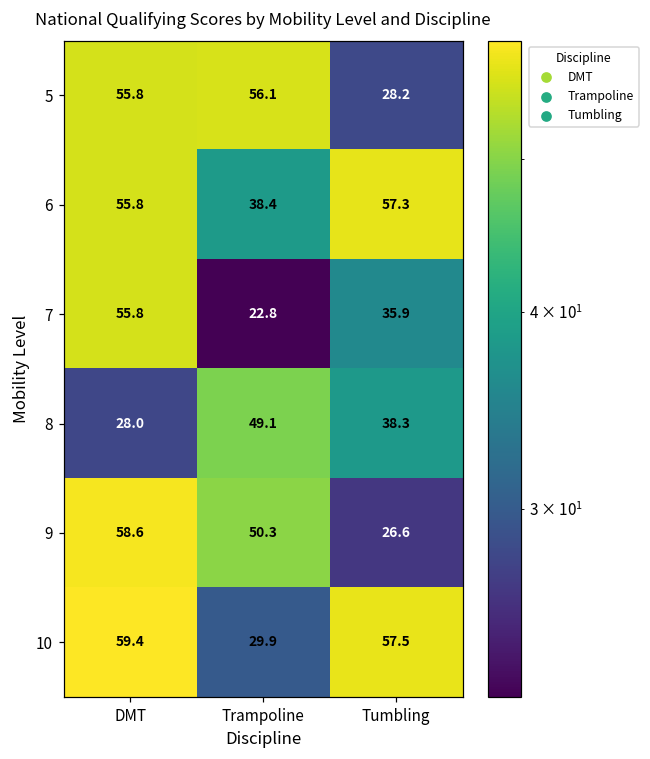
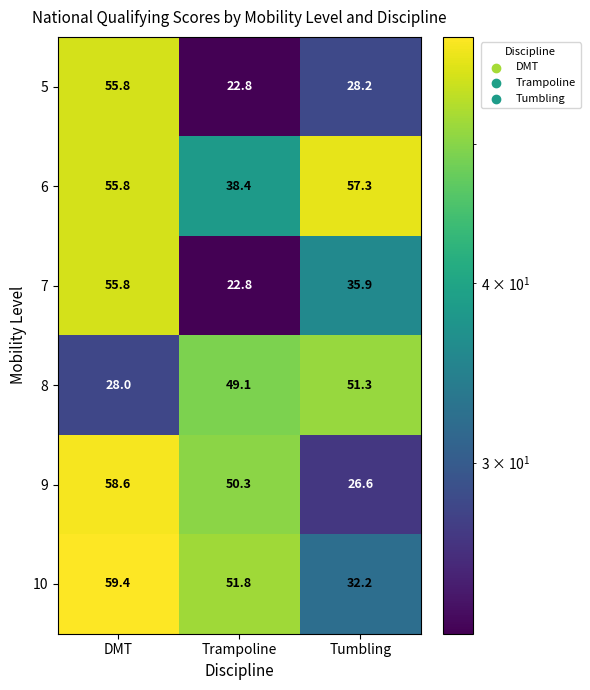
  {
    "5": {
      "DMT": 55.8,
-     "Trampoline": 56.1,
+     "Trampoline": 22.8,
      "Tumbling": 28.2
    },
    "6": {
      "DMT": 55.8,
      "Trampoline": 38.4,
      "Tumbling": 57.3
    },
    "7": {
      "DMT": 55.8,
      "Trampoline": 22.8,
      "Tumbling": 35.9
    },
    "8": {
      "DMT": 28.0,
      "Trampoline": 49.1,
-     "Tumbling": 38.3
+     "Tumbling": 51.3
    },
    "9": {
      "DMT": 58.6,
      "Trampoline": 50.3,
      "Tumbling": 26.6
    },
    "10": {
      "DMT": 59.4,
-     "Trampoline": 29.9,
-     "Tumbling": 57.5
+     "Trampoline": 51.8,
+     "Tumbling": 32.2
    }
  }
